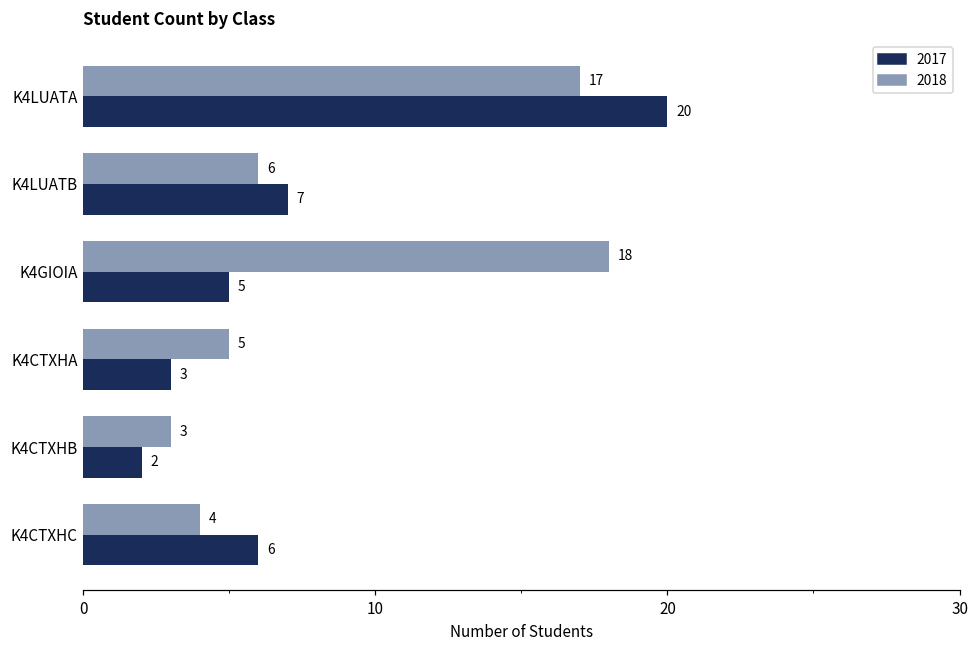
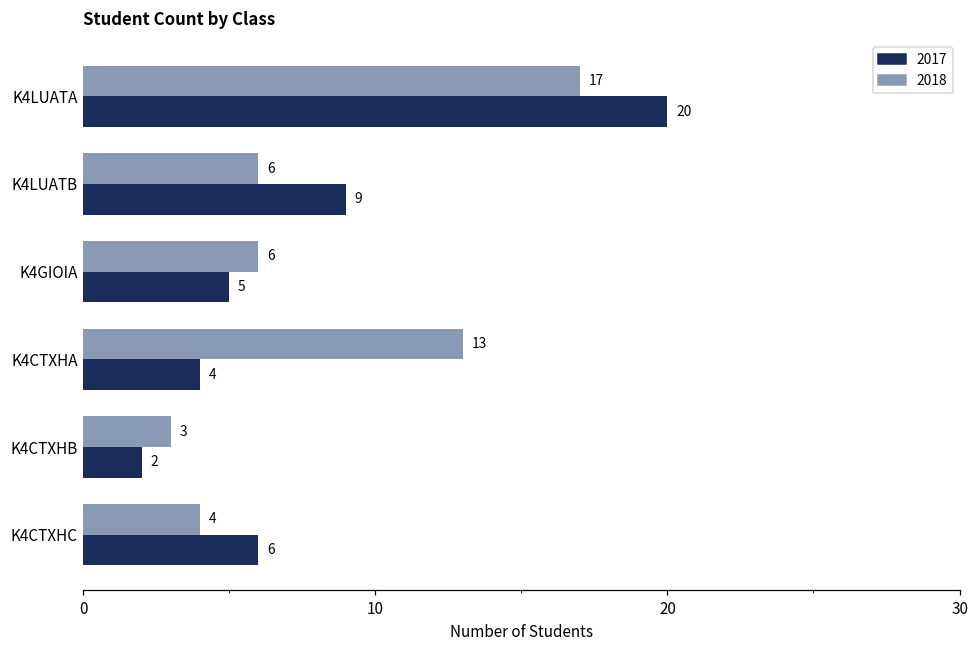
  {
    "2017": {
      "K4LUATA": 20,
-     "K4LUATB": 7,
+     "K4LUATB": 9,
      "K4GIOIA": 5,
-     "K4CTXHA": 3,
+     "K4CTXHA": 4,
      "K4CTXHB": 2,
      "K4CTXHC": 6
    },
    "2018": {
      "K4LUATA": 17,
      "K4LUATB": 6,
-     "K4GIOIA": 18,
-     "K4CTXHA": 5,
+     "K4GIOIA": 6,
+     "K4CTXHA": 13,
      "K4CTXHB": 3,
      "K4CTXHC": 4
    }
  }
